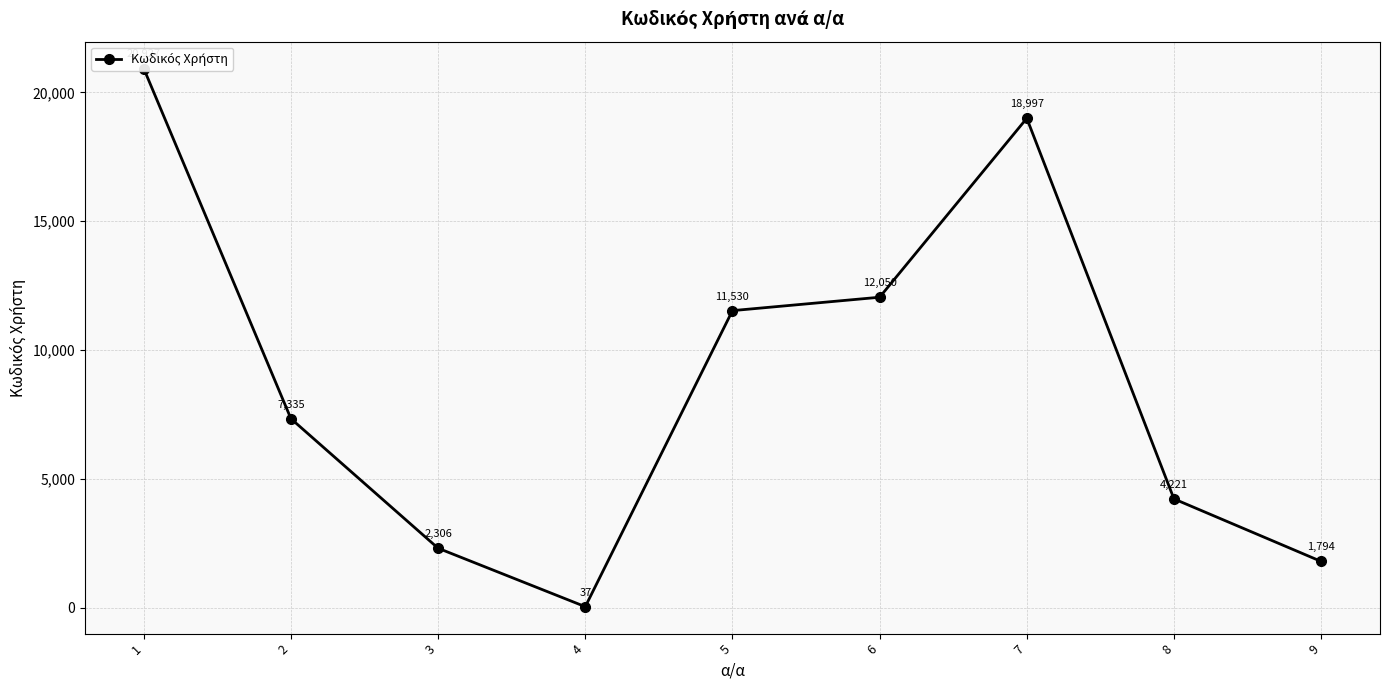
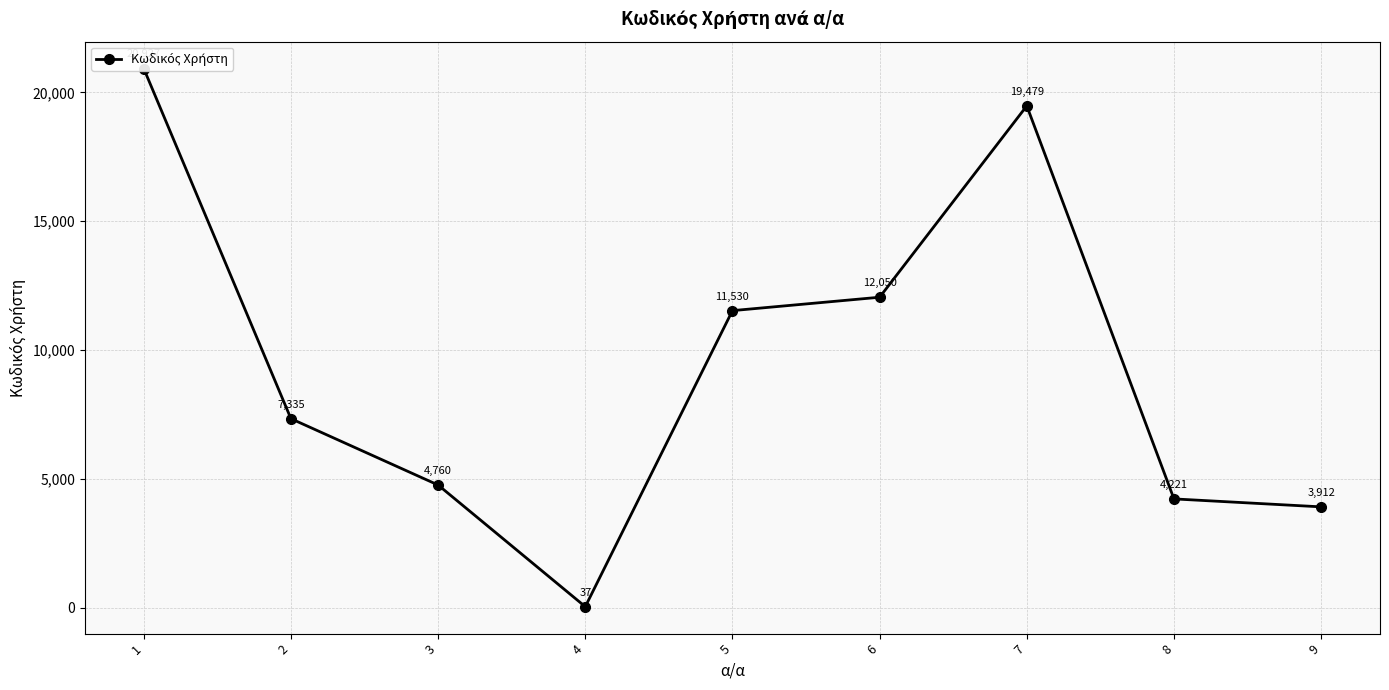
  {
    "2": "7,335",
-   "3": "2,306",
+   "3": "4,760",
    "4": "37",
    "5": "11,530",
    "6": "12,050",
-   "7": "18,997",
+   "7": "19,479",
    "8": "4,221",
-   "9": "1,794"
+   "9": "3,912"
  }
